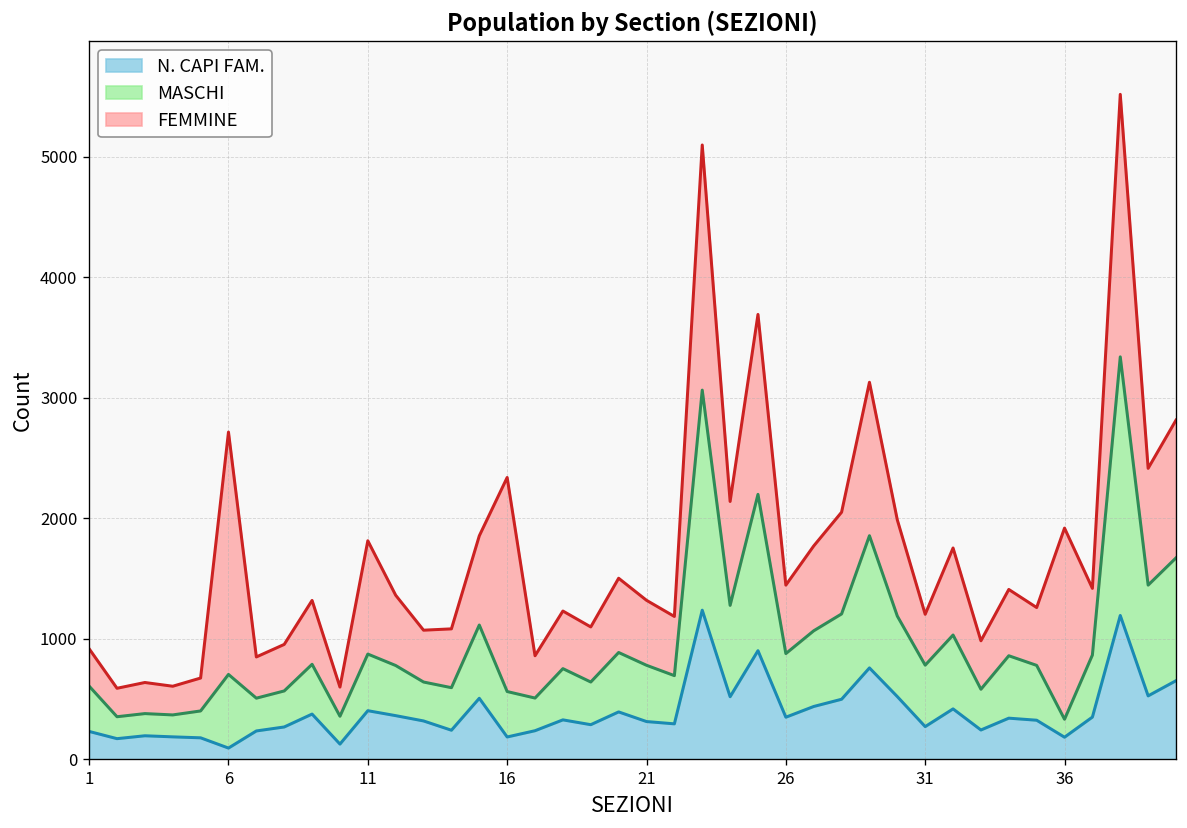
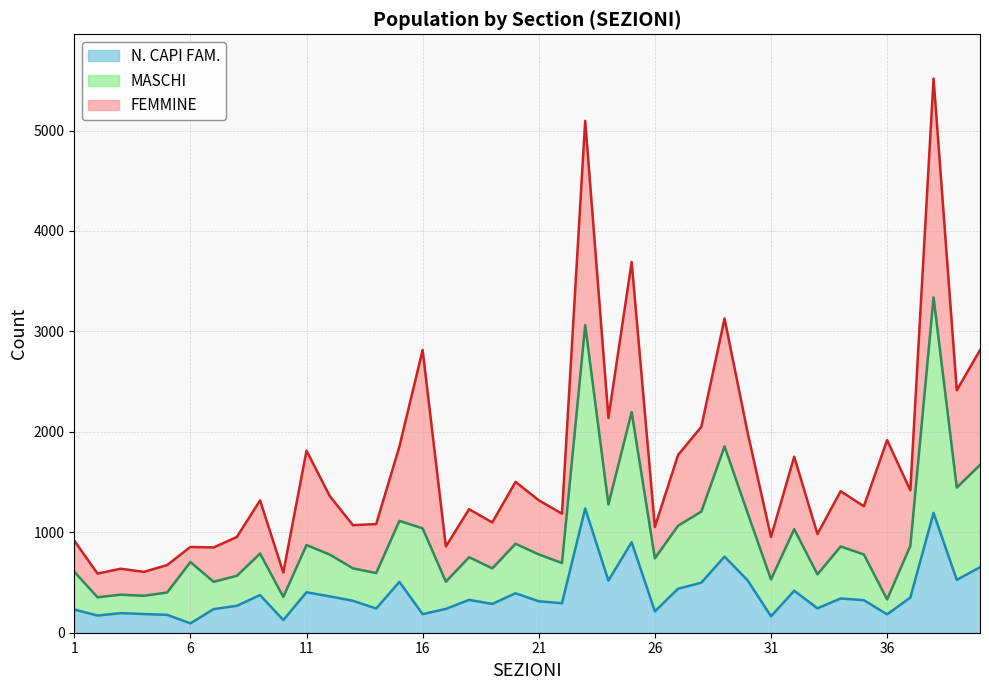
  {
    "N. CAPI FAM.": {
      "1": 230,
      "6": 90,
      "11": 400,
      "16": 190,
      "21": 310,
-     "26": 350,
-     "31": 270,
+     "26": 210,
+     "31": 160,
      "36": 180
    },
    "MASCHI": {
      "1": 380,
      "6": 610,
      "11": 470,
-     "16": 380,
+     "16": 850,
      "21": 470,
      "26": 530,
-     "31": 510,
+     "31": 370,
      "36": 150
    },
    "FEMMINE": {
      "1": 310,
-     "6": 2010,
+     "6": 150,
      "11": 940,
      "16": 1780,
      "21": 540,
-     "26": 570,
+     "26": 310,
      "31": 420,
      "36": 1590
    }
  }
